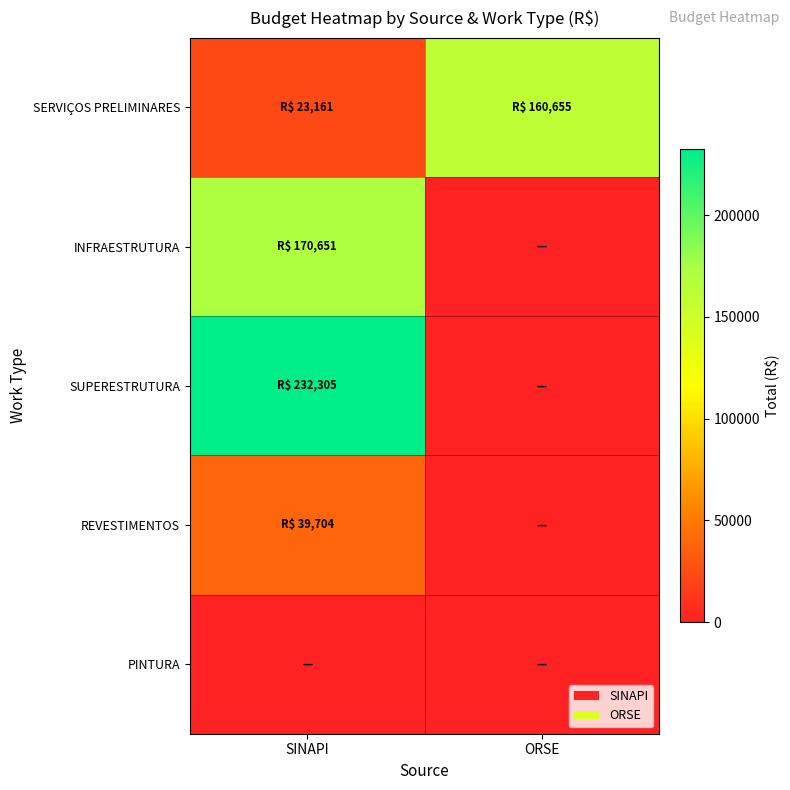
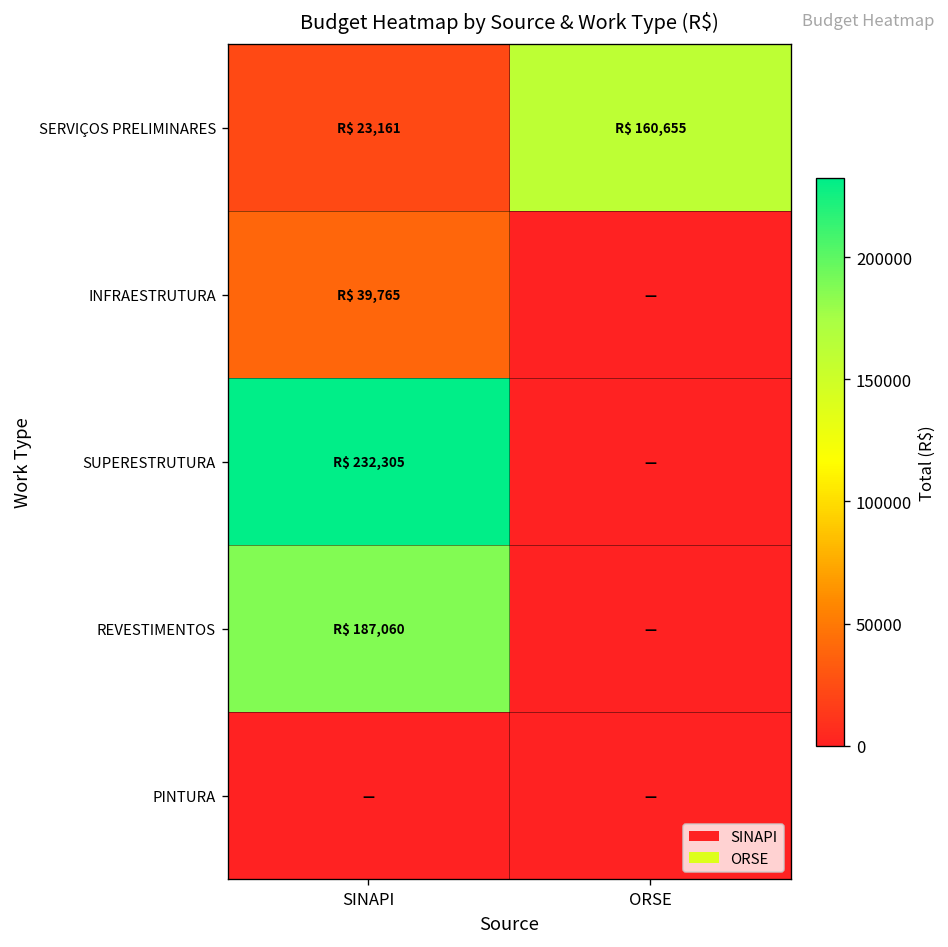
  {
    "SERVIÇOS PRELIMINARES": {
      "SINAPI": "23,161",
      "ORSE": "160,655"
    },
    "INFRAESTRUTURA": {
-     "SINAPI": "170,651"
+     "SINAPI": "39,765"
    },
    "SUPERESTRUTURA": {
      "SINAPI": "232,305"
    },
    "REVESTIMENTOS": {
-     "SINAPI": "39,704"
+     "SINAPI": "187,060"
    }
  }
